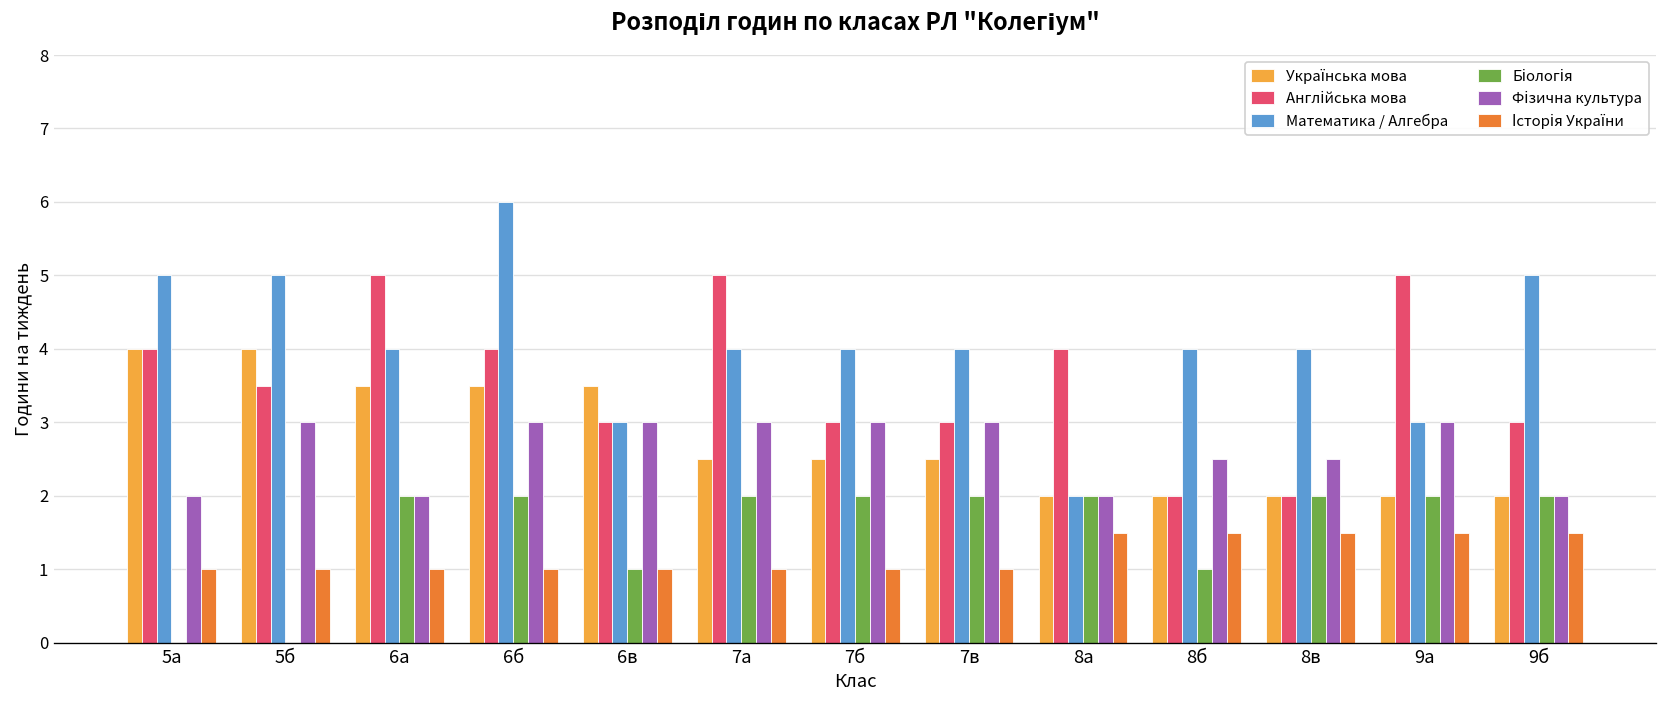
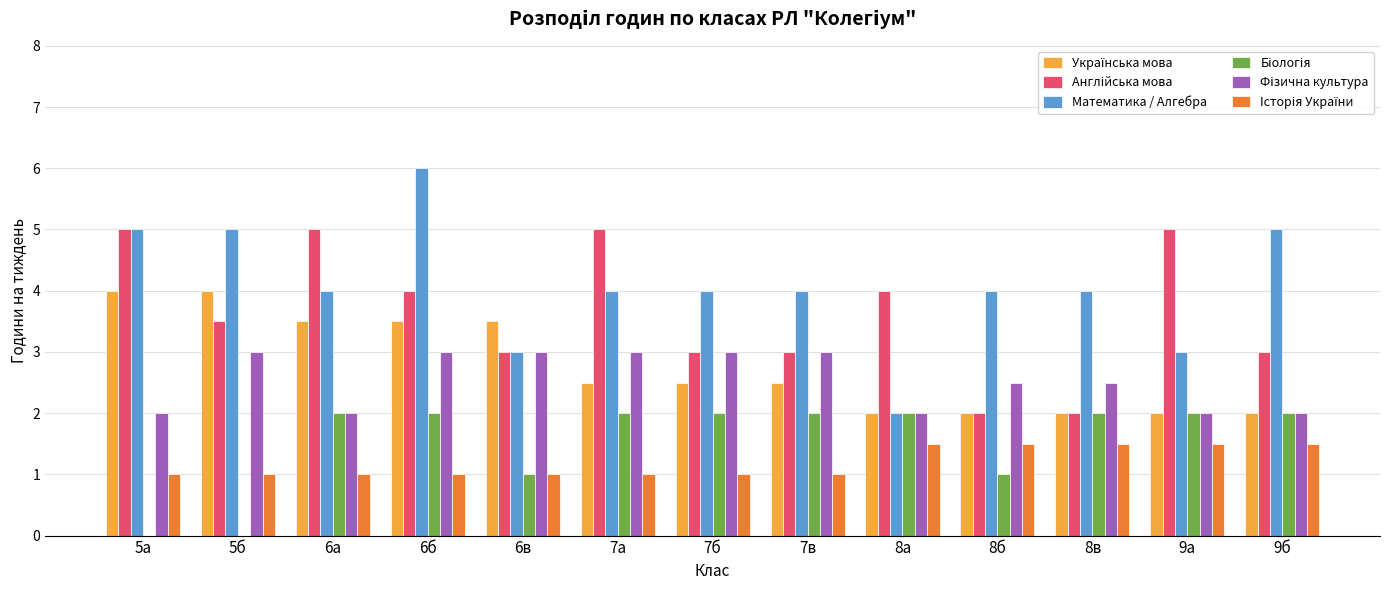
  {
    "Англійська мова": {
-     "5а": 4,
+     "5а": 5,
      "5б": 3.5,
      "6а": 5,
      "6б": 4,
      "6в": 3,
      "7а": 5,
      "7б": 3,
      "7в": 3,
      "8а": 4,
      "8б": 2,
      "8в": 2,
      "9a": 5,
      "9б": 3
    },
    "Математика / Алгебра": {
      "5а": 5,
      "5б": 5,
      "6а": 4,
      "6б": 6,
      "6в": 3,
      "7а": 4,
      "7б": 4,
      "7в": 4,
      "8а": 2,
      "8б": 4,
      "8в": 4,
      "9a": 3,
      "9б": 5
    },
    "Біологія": {
      "5а": 0,
      "5б": 0,
      "6а": 2,
      "6б": 2,
      "6в": 1,
      "7а": 2,
      "7б": 2,
      "7в": 2,
      "8а": 2,
      "8б": 1,
      "8в": 2,
      "9a": 2,
      "9б": 2
    },
    "Фізична культура": {
      "5а": 2,
      "5б": 3,
      "6а": 2,
      "6б": 3,
      "6в": 3,
      "7а": 3,
      "7б": 3,
      "7в": 3,
      "8а": 2,
      "8б": 2.5,
      "8в": 2.5,
-     "9a": 3,
+     "9a": 2,
      "9б": 2
    }
  }
